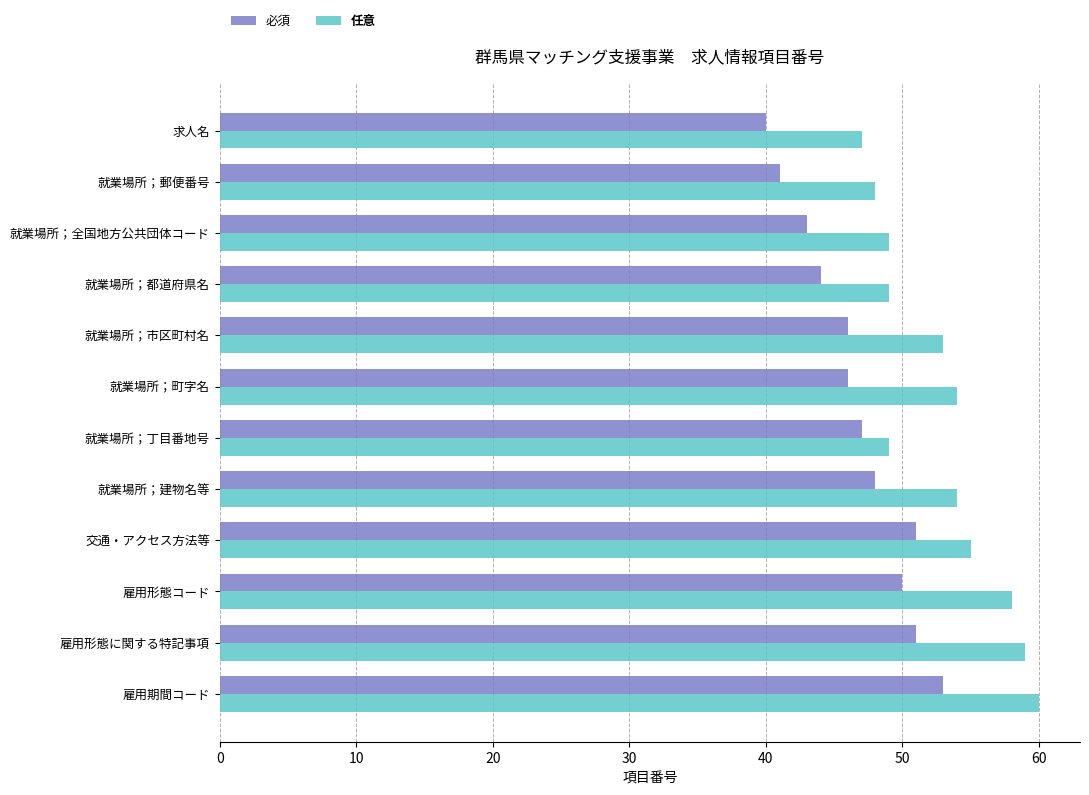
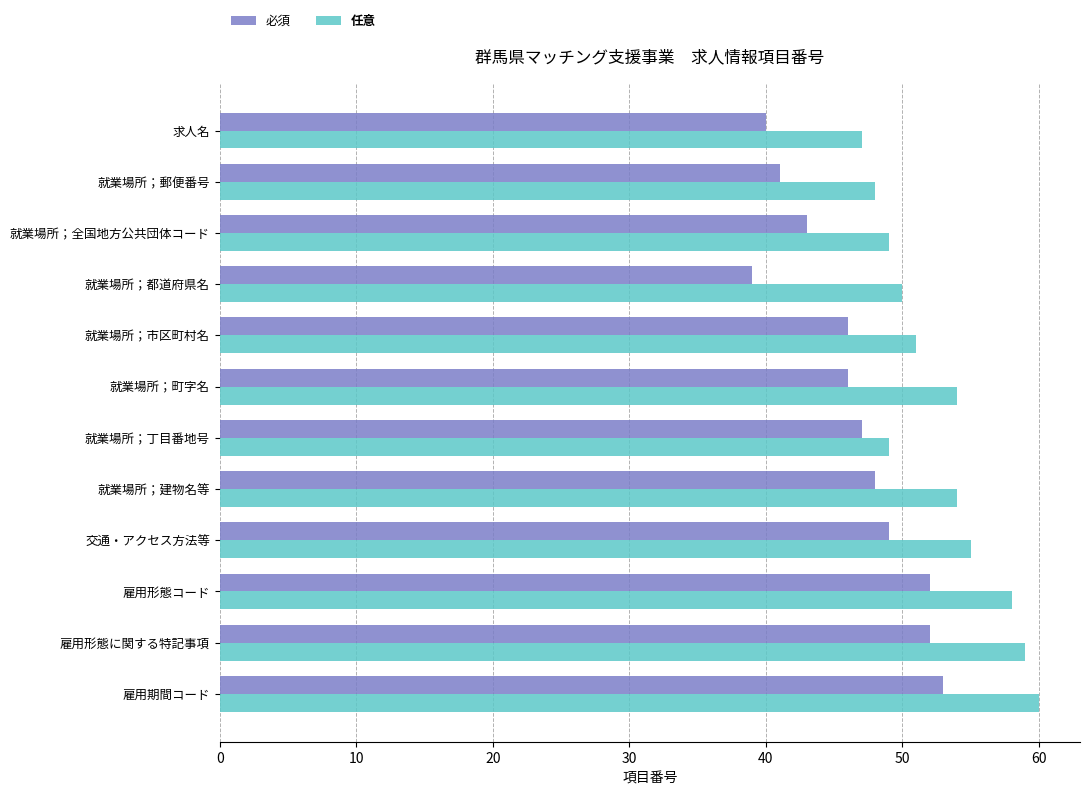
  {
    "必須": {
      "求人名": 40,
      "就業場所；郵便番号": 41,
      "就業場所；全国地方公共団体コード": 43,
-     "就業場所；都道府県名": 44,
+     "就業場所；都道府県名": 39,
      "就業場所；市区町村名": 46,
      "就業場所；町字名": 46,
      "就業場所；丁目番地号": 47,
      "就業場所；建物名等": 48,
-     "交通・アクセス方法等": 51,
-     "雇用形態コード": 50,
-     "雇用形態に関する特記事項": 51,
+     "交通・アクセス方法等": 49,
+     "雇用形態コード": 52,
+     "雇用形態に関する特記事項": 52,
      "雇用期間コード": 53
    },
    "任意": {
      "求人名": 47,
      "就業場所；郵便番号": 48,
      "就業場所；全国地方公共団体コード": 49,
-     "就業場所；都道府県名": 49,
-     "就業場所；市区町村名": 53,
+     "就業場所；都道府県名": 50,
+     "就業場所；市区町村名": 51,
      "就業場所；町字名": 54,
      "就業場所；丁目番地号": 49,
      "就業場所；建物名等": 54,
      "交通・アクセス方法等": 55,
      "雇用形態コード": 58,
      "雇用形態に関する特記事項": 59,
      "雇用期間コード": 60
    }
  }
